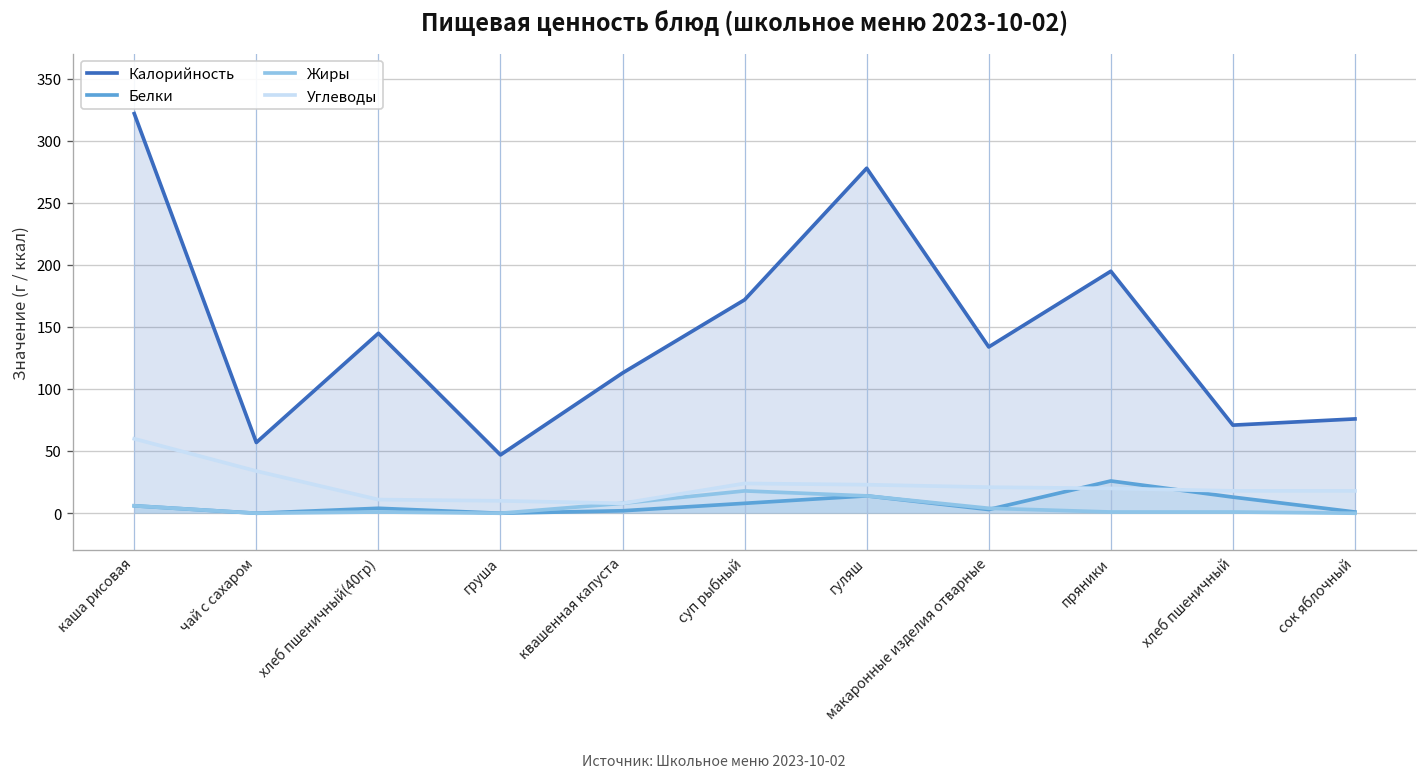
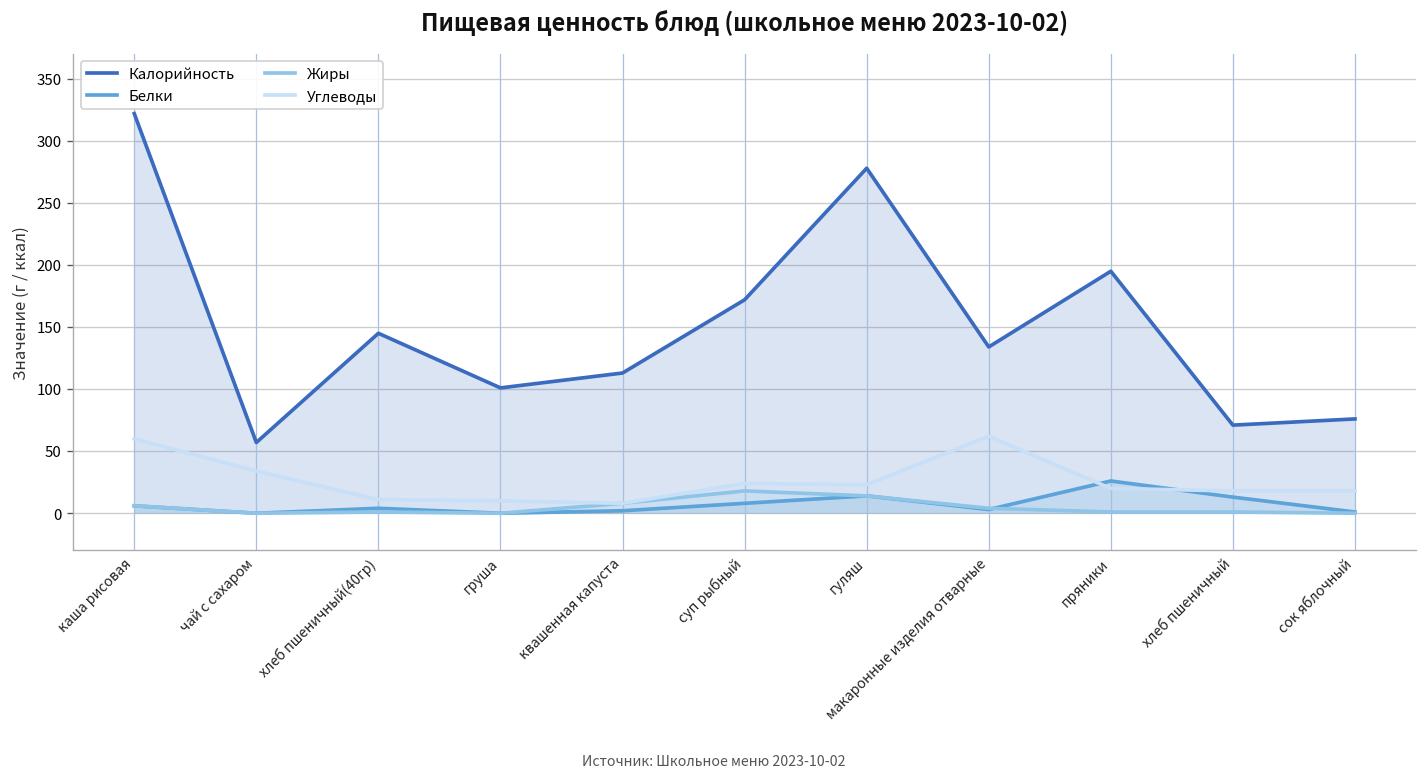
  {
    "Калорийность": {
      "каша рисовая": 322,
      "чай с сахаром": 57,
      "хлеб пшеничный(40гр)": 145,
-     "груша": 47,
+     "груша": 101,
      "квашенная капуста": 113,
      "суп рыбный": 172,
      "гуляш": 278,
      "макаронные изделия отварные": 134,
      "пряники": 195,
      "хлеб пшеничный": 71,
      "сок яблочный": 76
    },
    "Белки": {
      "хлеб пшеничный(40гр)": 4,
      "квашенная капуста": 2,
      "суп рыбный": 8,
      "пряники": 26,
      "хлеб пшеничный": 13
    },
    "Жиры": {
      "хлеб пшеничный(40гр)": 1,
      "суп рыбный": 18,
      "пряники": 1,
      "хлеб пшеничный": 1
    },
    "Углеводы": {
      "каша рисовая": 60,
      "чай с сахаром": 34,
      "хлеб пшеничный(40гр)": 11,
      "груша": 10,
      "суп рыбный": 24,
      "гуляш": 23,
-     "макаронные изделия отварные": 21,
+     "макаронные изделия отварные": 62,
      "пряники": 20,
      "хлеб пшеничный": 18,
      "сок яблочный": 18
    }
  }
